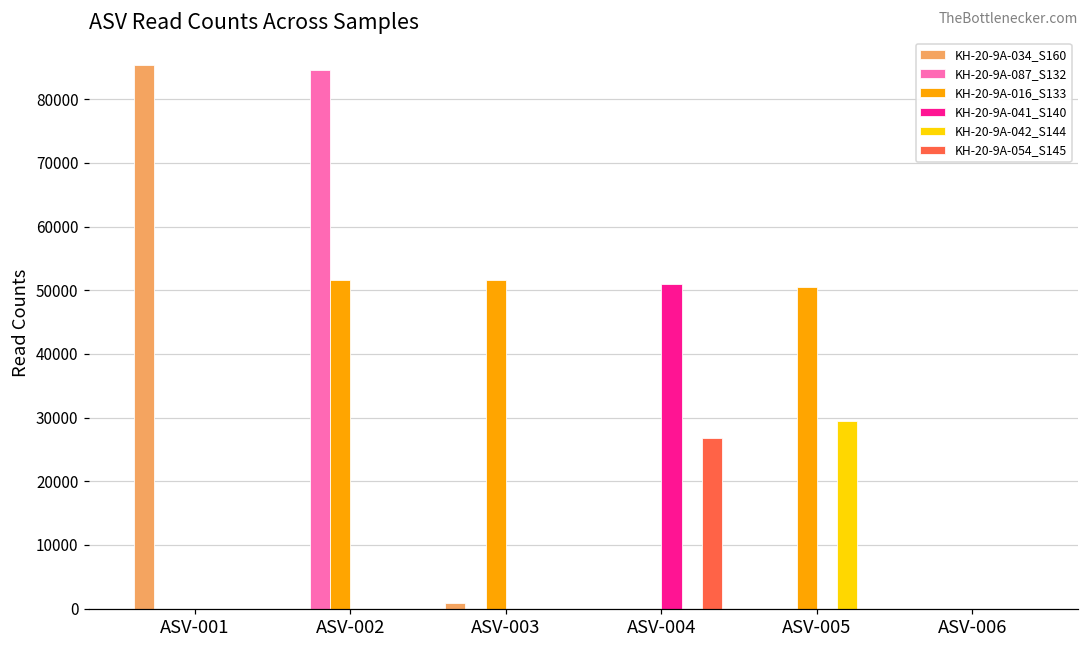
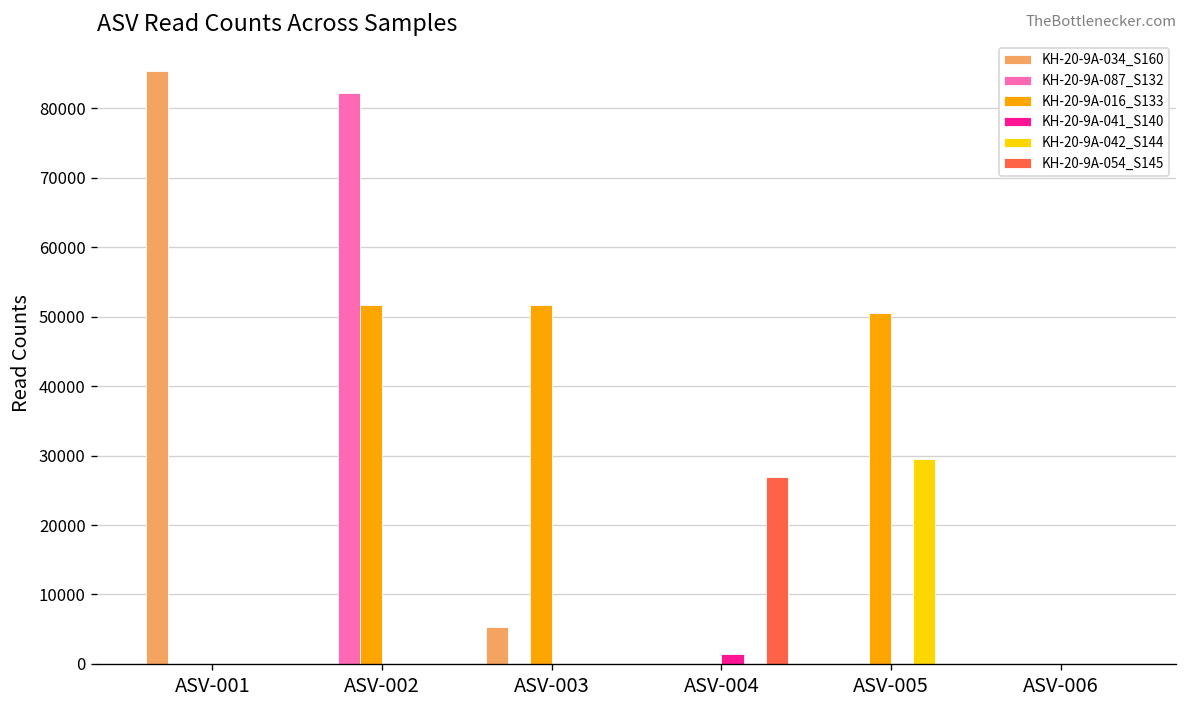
  {
    "KH-20-9A-034_S160": {
      "ASV-001": 85000,
      "ASV-002": 0,
-     "ASV-003": 1000,
+     "ASV-003": 5000,
      "ASV-004": 0,
      "ASV-005": 0,
      "ASV-006": 0
    },
    "KH-20-9A-087_S132": {
      "ASV-001": 0,
-     "ASV-002": 85000,
+     "ASV-002": 82000,
      "ASV-003": 0,
      "ASV-004": 0,
      "ASV-005": 0,
      "ASV-006": 0
    },
    "KH-20-9A-041_S140": {
      "ASV-001": 0,
      "ASV-002": 0,
      "ASV-003": 0,
-     "ASV-004": 51000,
+     "ASV-004": 1000,
      "ASV-005": 0,
      "ASV-006": 0
    },
    "KH-20-9A-054_S145": {
      "ASV-001": 0,
      "ASV-002": 0,
      "ASV-003": 0,
      "ASV-004": 27000,
      "ASV-005": 0,
      "ASV-006": 0
    }
  }
